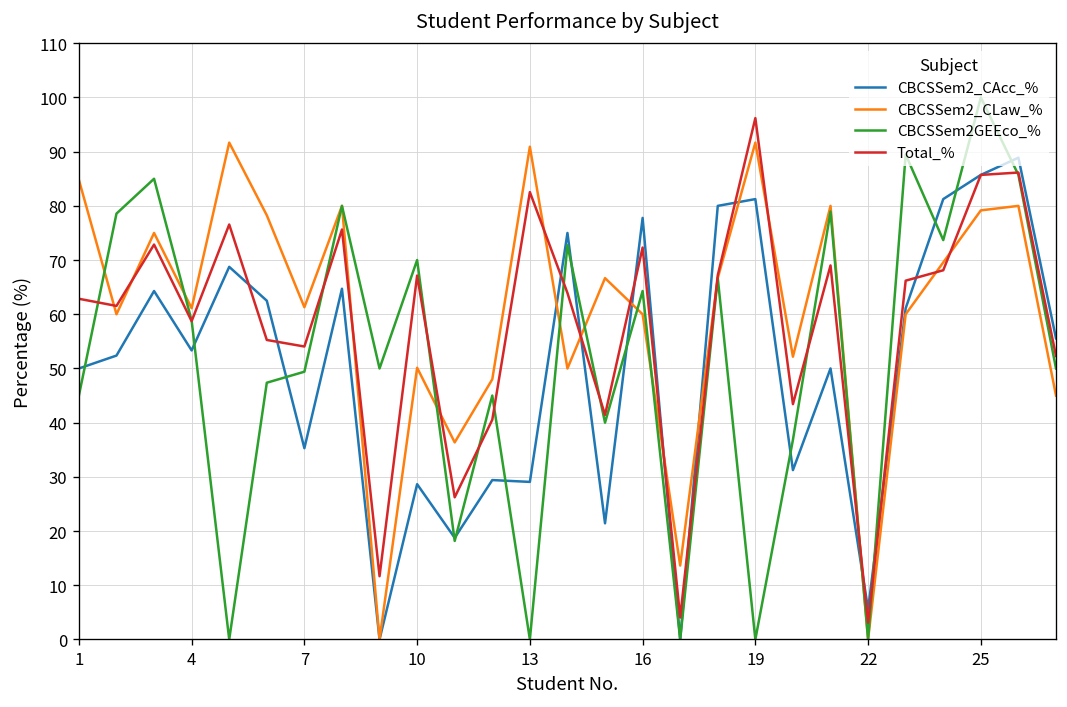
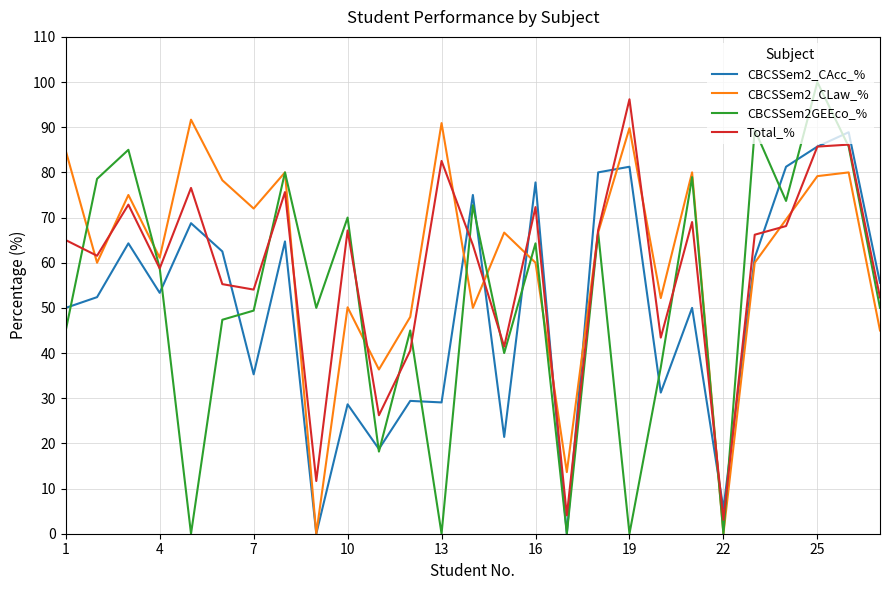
  {
    "CBCSSem2_CAcc_%": {
      "1": 50,
      "4": 53,
      "7": 35,
      "10": 29,
      "13": 29,
      "16": 78,
      "19": 81,
      "22": 6
    },
    "CBCSSem2_CLaw_%": {
      "1": 85,
      "4": 61,
-     "7": 61,
+     "7": 72,
      "10": 50,
      "13": 91,
      "16": 60,
-     "19": 92,
+     "19": 90,
      "25": 79
    },
    "CBCSSem2GEEco_%": {
      "1": 45,
      "7": 49,
      "10": 70,
      "13": 0,
      "16": 64,
      "19": 0
    },
    "Total_%": {
-     "1": 63,
+     "1": 65,
      "7": 54,
      "10": 67,
      "13": 83,
      "16": 72,
      "19": 96,
      "22": 3
    }
  }
